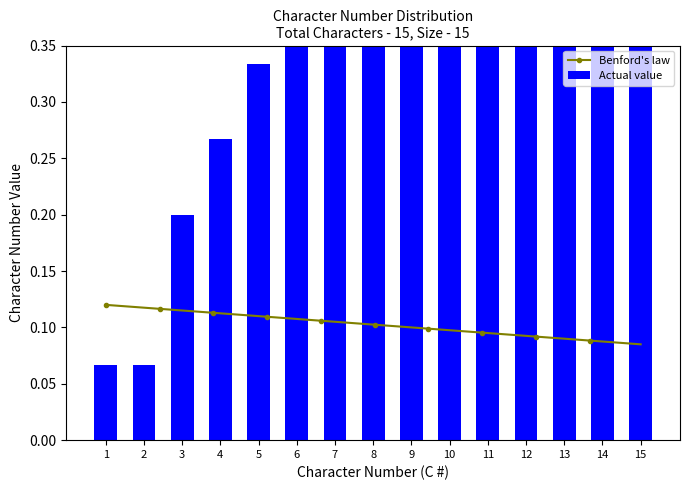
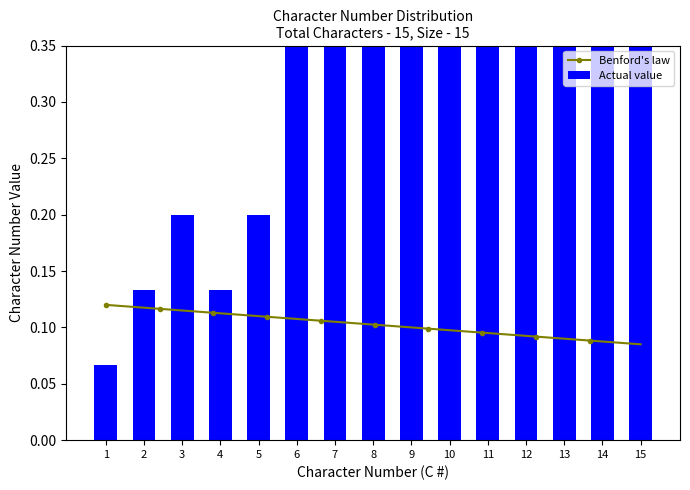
  {
    "Benford's law": {
      "1": 0.120,
      "15": 0.085
    },
    "Actual value": {
      "1": 0.067,
-     "2": 0.067,
+     "2": 0.133,
      "3": 0.200,
-     "4": 0.267,
-     "5": 0.333
+     "4": 0.133,
+     "5": 0.200
    }
  }
